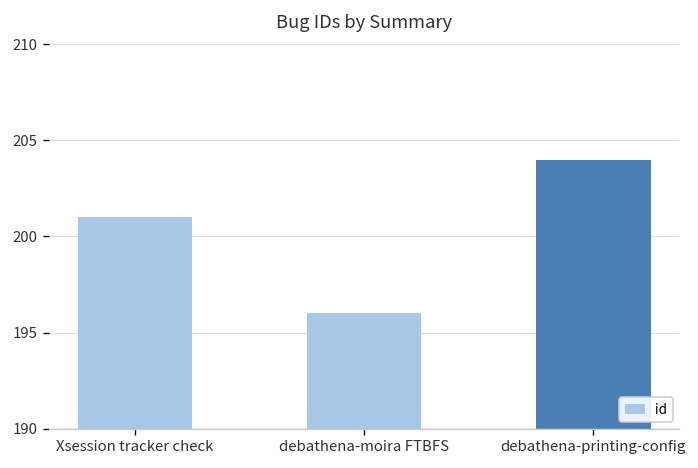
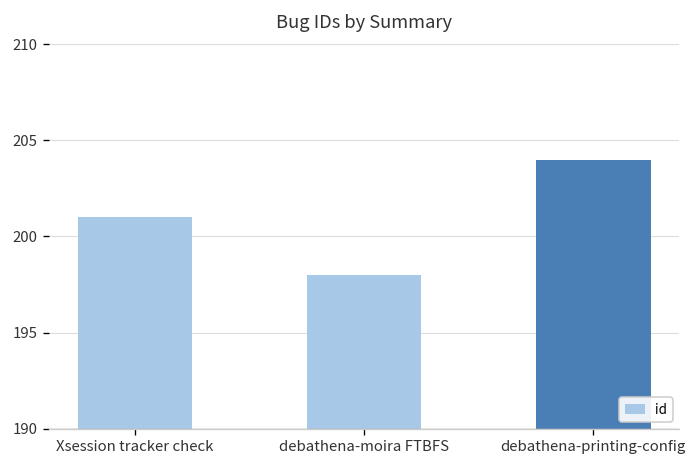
  {
    "Xsession tracker check": 201,
-   "debathena-moira FTBFS": 196,
+   "debathena-moira FTBFS": 198,
    "debathena-printing-config": 204
  }
